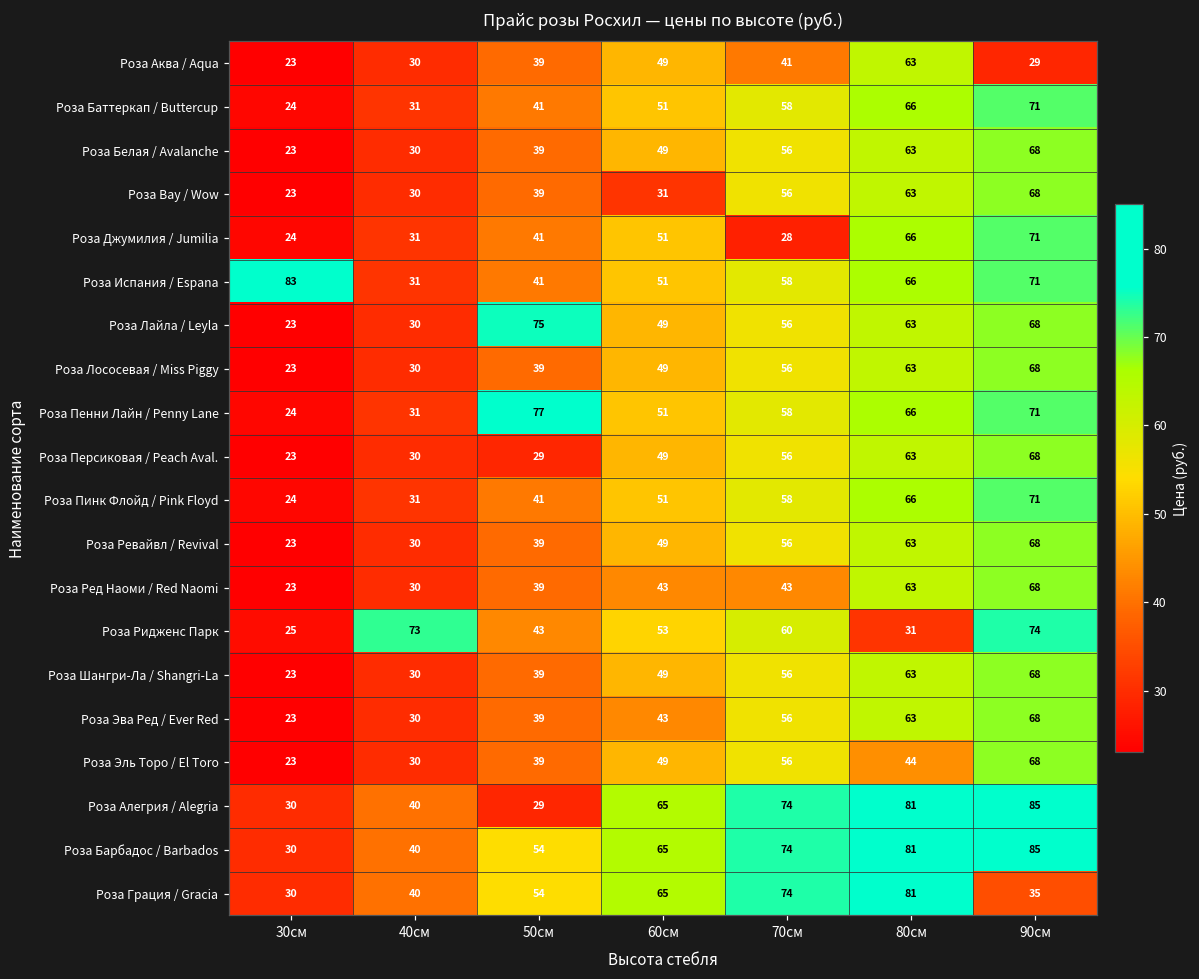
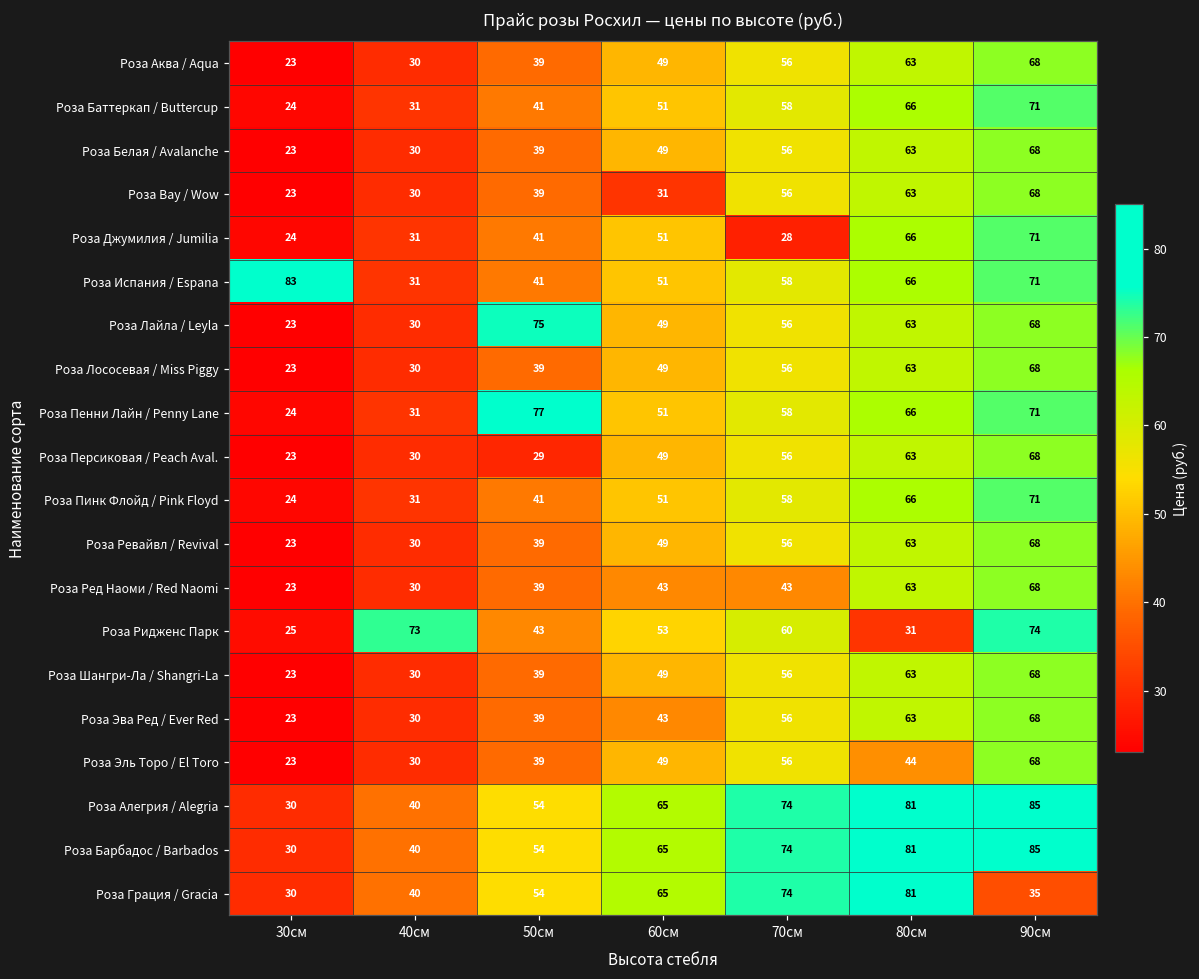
  {
    "Роза Аква / Aqua": {
      "30см": 23,
      "40см": 30,
      "50см": 39,
      "60см": 49,
-     "70см": 41,
+     "70см": 56,
      "80см": 63,
-     "90см": 29
+     "90см": 68
    },
    "Роза Баттеркап / Buttercup": {
      "30см": 24,
      "40см": 31,
      "50см": 41,
      "60см": 51,
      "70см": 58,
      "80см": 66,
      "90см": 71
    },
    "Роза Белая / Avalanche": {
      "30см": 23,
      "40см": 30,
      "50см": 39,
      "60см": 49,
      "70см": 56,
      "80см": 63,
      "90см": 68
    },
    "Роза Вау / Wow": {
      "30см": 23,
      "40см": 30,
      "50см": 39,
      "60см": 31,
      "70см": 56,
      "80см": 63,
      "90см": 68
    },
    "Роза Джумилия / Jumilia": {
      "30см": 24,
      "40см": 31,
      "50см": 41,
      "60см": 51,
      "70см": 28,
      "80см": 66,
      "90см": 71
    },
    "Роза Испания / Espana": {
      "30см": 83,
      "40см": 31,
      "50см": 41,
      "60см": 51,
      "70см": 58,
      "80см": 66,
      "90см": 71
    },
    "Роза Лайла / Leyla": {
      "30см": 23,
      "40см": 30,
      "50см": 75,
      "60см": 49,
      "70см": 56,
      "80см": 63,
      "90см": 68
    },
    "Роза Лососевая / Miss Piggy": {
      "30см": 23,
      "40см": 30,
      "50см": 39,
      "60см": 49,
      "70см": 56,
      "80см": 63,
      "90см": 68
    },
    "Роза Пенни Лайн / Penny Lane": {
      "30см": 24,
      "40см": 31,
      "50см": 77,
      "60см": 51,
      "70см": 58,
      "80см": 66,
      "90см": 71
    },
    "Роза Персиковая / Peach Aval.": {
      "30см": 23,
      "40см": 30,
      "50см": 29,
      "60см": 49,
      "70см": 56,
      "80см": 63,
      "90см": 68
    },
    "Роза Пинк Флойд / Pink Floyd": {
      "30см": 24,
      "40см": 31,
      "50см": 41,
      "60см": 51,
      "70см": 58,
      "80см": 66,
      "90см": 71
    },
    "Роза Ревайвл / Revival": {
      "30см": 23,
      "40см": 30,
      "50см": 39,
      "60см": 49,
      "70см": 56,
      "80см": 63,
      "90см": 68
    },
    "Роза Ред Наоми / Red Naomi": {
      "30см": 23,
      "40см": 30,
      "50см": 39,
      "60см": 43,
      "70см": 43,
      "80см": 63,
      "90см": 68
    },
    "Роза Ридженс Парк": {
      "30см": 25,
      "40см": 73,
      "50см": 43,
      "60см": 53,
      "70см": 60,
      "80см": 31,
      "90см": 74
    },
    "Роза Шангри-Ла / Shangri-La": {
      "30см": 23,
      "40см": 30,
      "50см": 39,
      "60см": 49,
      "70см": 56,
      "80см": 63,
      "90см": 68
    },
    "Роза Эва Ред / Ever Red": {
      "30см": 23,
      "40см": 30,
      "50см": 39,
      "60см": 43,
      "70см": 56,
      "80см": 63,
      "90см": 68
    },
    "Роза Эль Торо / El Toro": {
      "30см": 23,
      "40см": 30,
      "50см": 39,
      "60см": 49,
      "70см": 56,
      "80см": 44,
      "90см": 68
    },
    "Роза Алегрия / Alegria": {
      "30см": 30,
      "40см": 40,
-     "50см": 29,
+     "50см": 54,
      "60см": 65,
      "70см": 74,
      "80см": 81,
      "90см": 85
    },
    "Роза Барбадос / Barbados": {
      "30см": 30,
      "40см": 40,
      "50см": 54,
      "60см": 65,
      "70см": 74,
      "80см": 81,
      "90см": 85
    },
    "Роза Грация / Gracia": {
      "30см": 30,
      "40см": 40,
      "50см": 54,
      "60см": 65,
      "70см": 74,
      "80см": 81,
      "90см": 35
    }
  }
